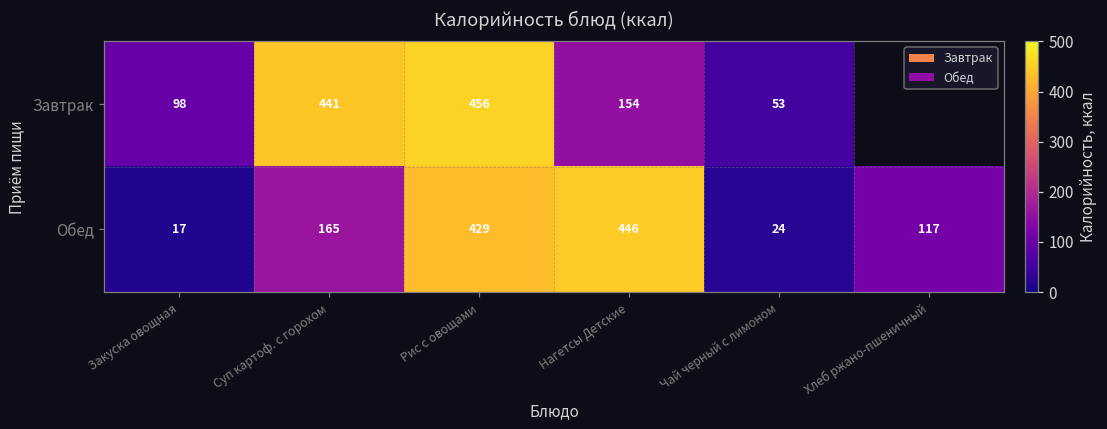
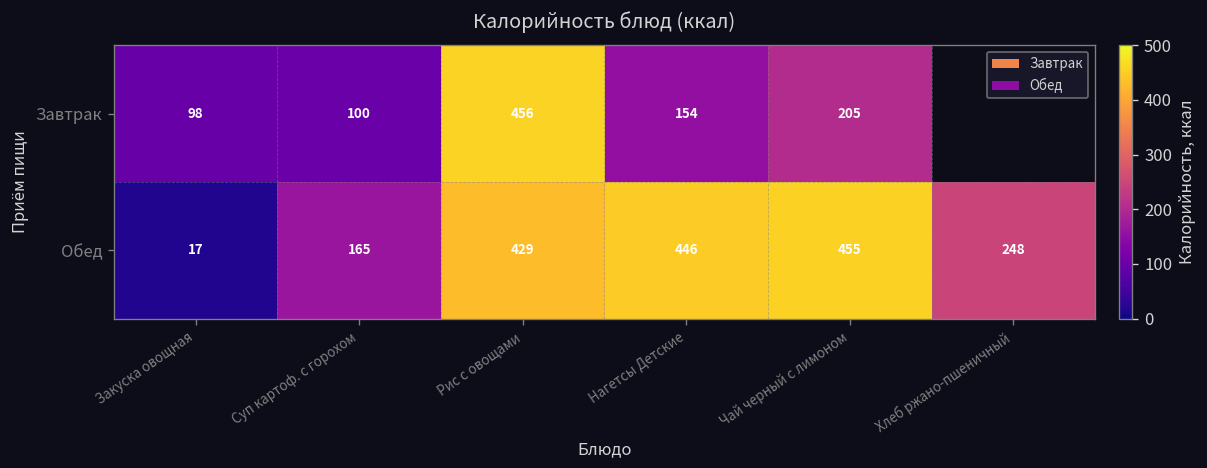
  {
    "Завтрак": {
      "Закуска овощная": 98,
-     "Суп картоф. с горохом": 441,
+     "Суп картоф. с горохом": 100,
      "Рис с овощами": 456,
      "Нагетсы Детские": 154,
-     "Чай черный с лимоном": 53
+     "Чай черный с лимоном": 205
    },
    "Обед": {
      "Закуска овощная": 17,
      "Суп картоф. с горохом": 165,
      "Рис с овощами": 429,
      "Нагетсы Детские": 446,
-     "Чай черный с лимоном": 24,
-     "Хлеб ржано-пшеничный": 117
+     "Чай черный с лимоном": 455,
+     "Хлеб ржано-пшеничный": 248
    }
  }
